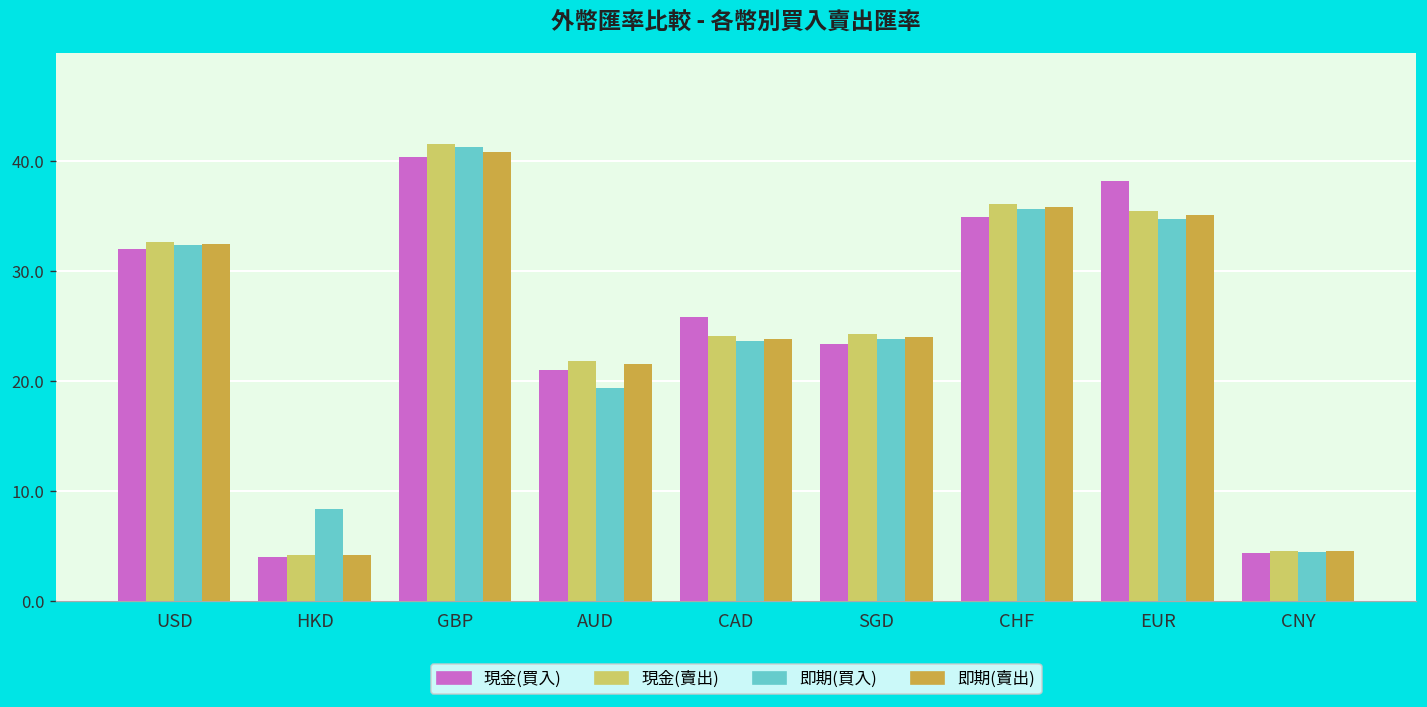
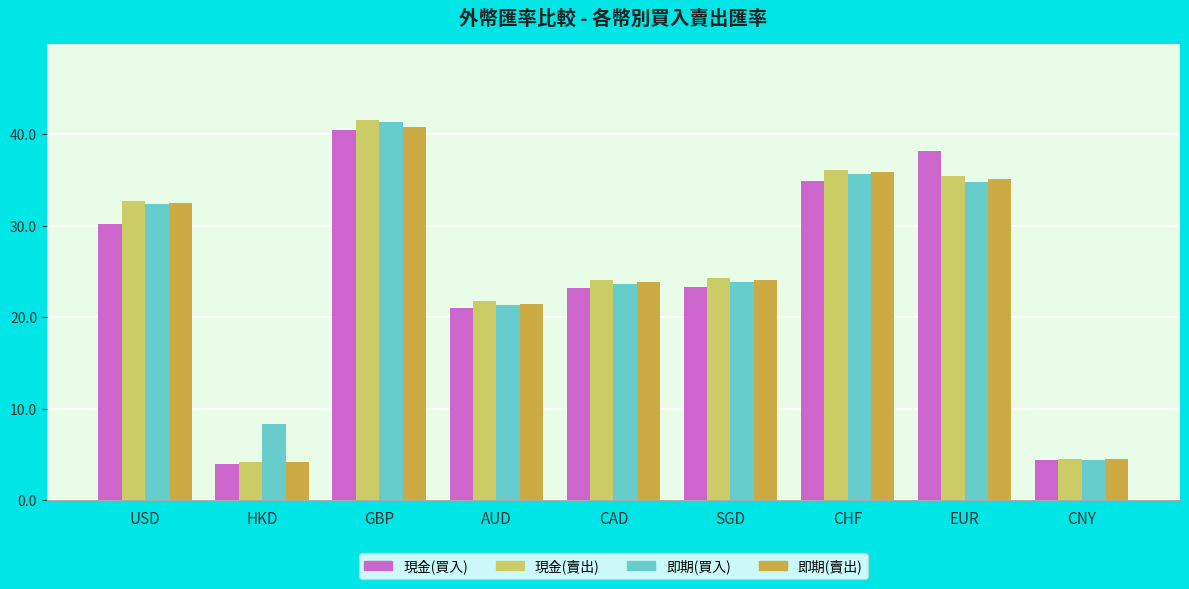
  {
    "現金(買入)": {
-     "USD": 32,
+     "USD": 30,
      "HKD": 4,
      "GBP": 40,
      "AUD": 21,
-     "CAD": 26,
+     "CAD": 23,
      "SGD": 23,
      "CHF": 35,
      "EUR": 38,
      "CNY": 4
    },
    "即期(買入)": {
      "USD": 32,
      "HKD": 8,
      "GBP": 41,
-     "AUD": 19,
+     "AUD": 21,
      "CAD": 24,
      "SGD": 24,
      "CHF": 36,
      "EUR": 35,
      "CNY": 4
    }
  }
